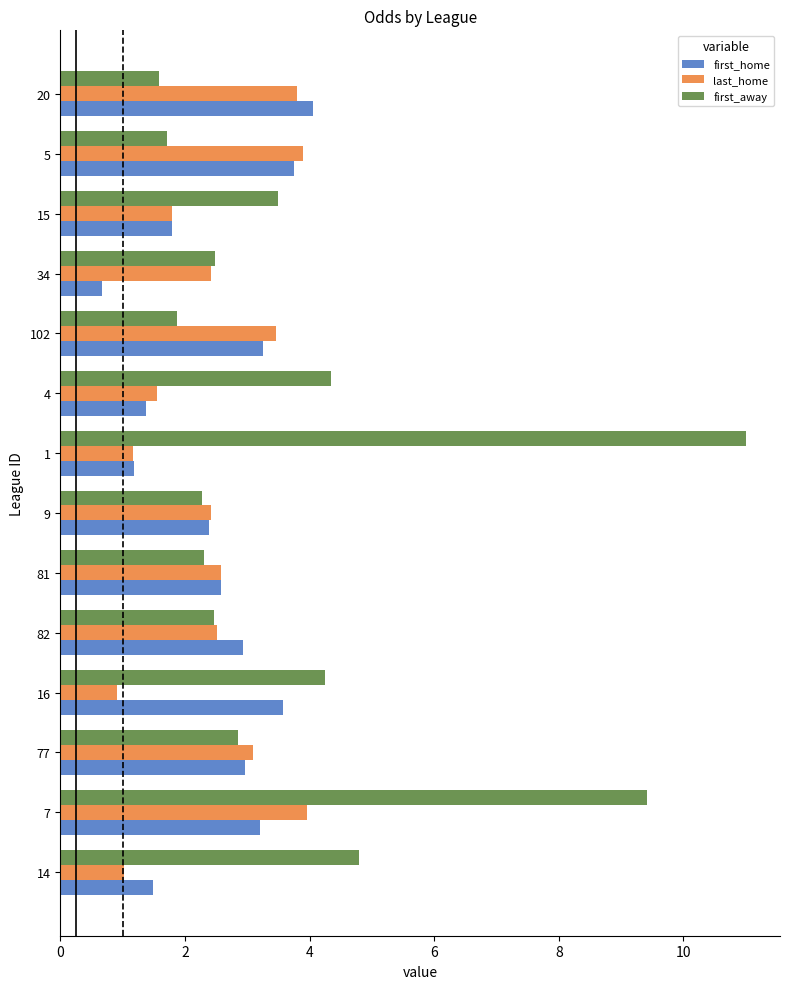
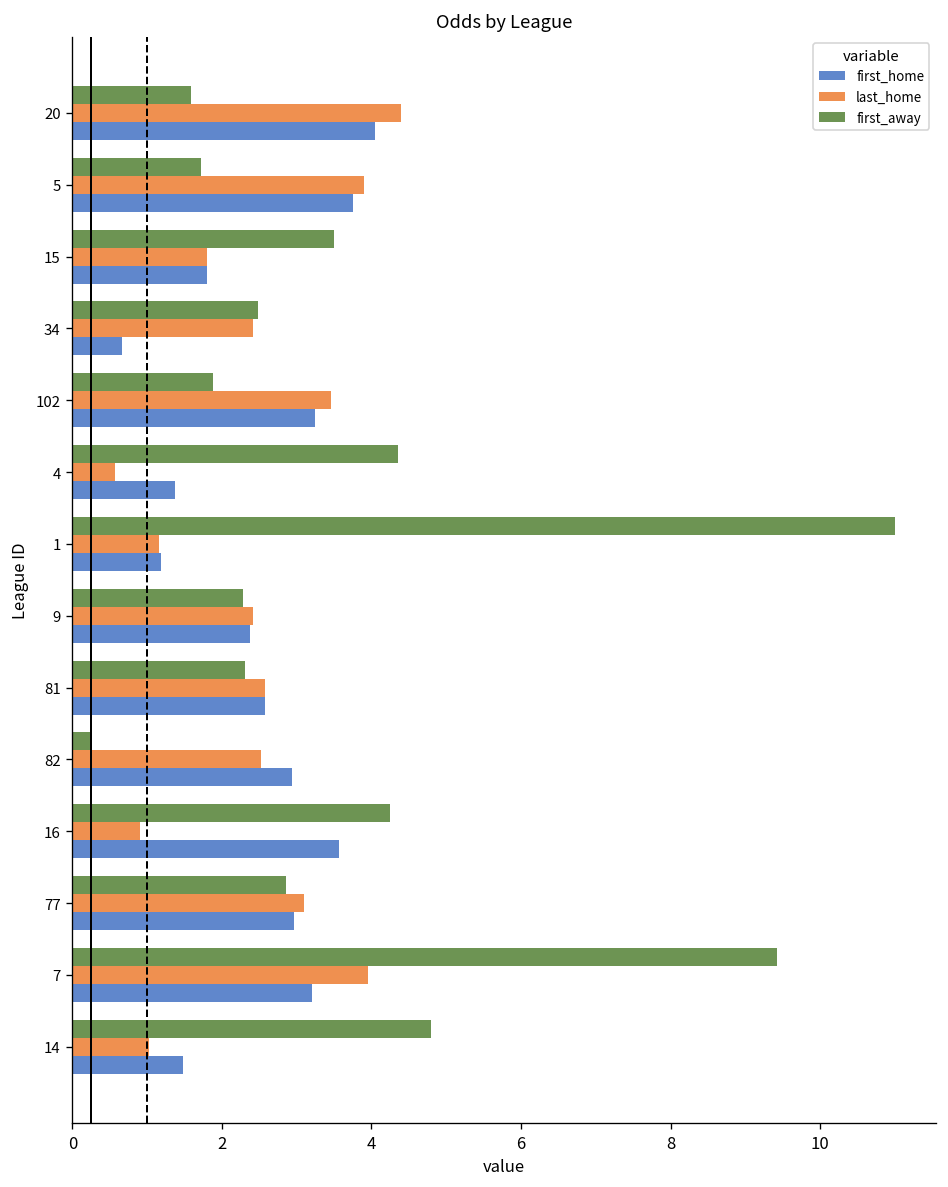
  {
    "first_home": {
      "20": 4.1,
      "5": 3.8,
      "15": 1.8,
      "34": 0.7,
      "102": 3.3,
      "4": 1.4,
      "1": 1.2,
      "9": 2.4,
      "81": 2.6,
      "82": 2.9,
      "16": 3.6,
      "77": 3.0,
      "7": 3.2,
      "14": 1.5
    },
    "last_home": {
-     "20": 3.8,
+     "20": 4.4,
      "5": 3.9,
      "15": 1.8,
      "34": 2.4,
      "102": 3.5,
-     "4": 1.6,
+     "4": 0.6,
      "1": 1.2,
      "9": 2.4,
      "81": 2.6,
      "82": 2.5,
      "16": 0.9,
      "77": 3.1,
      "7": 4.0,
      "14": 1.0
    },
    "first_away": {
      "20": 1.6,
      "5": 1.7,
      "15": 3.5,
      "34": 2.5,
      "102": 1.9,
      "4": 4.4,
      "1": 11.0,
      "9": 2.3,
      "81": 2.3,
-     "82": 2.5,
+     "82": 0.3,
      "16": 4.3,
      "77": 2.9,
      "7": 9.4,
      "14": 4.8
    }
  }
